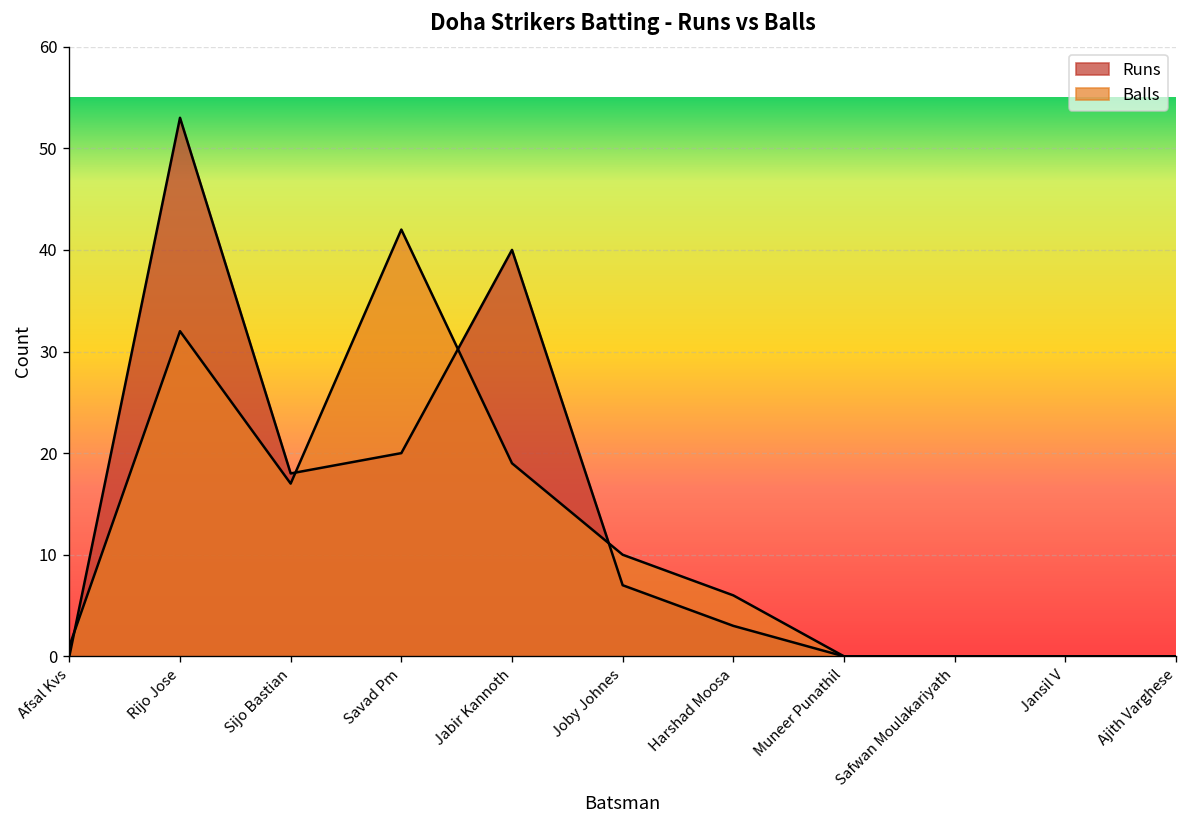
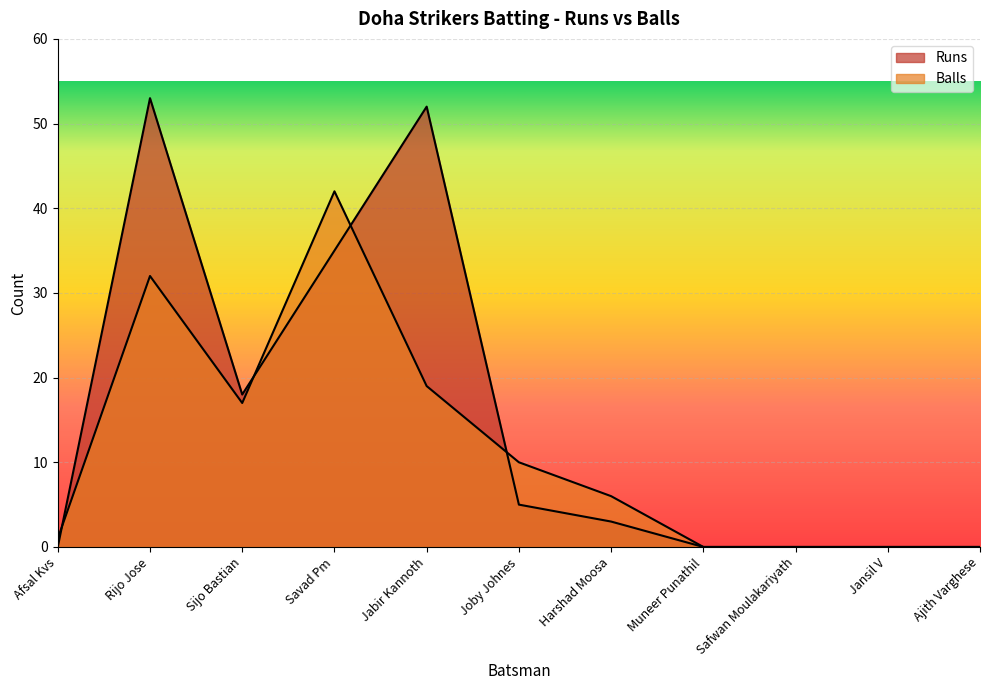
  {
    "Runs": {
      "Afsal Kvs": 0,
      "Rijo Jose": 53,
      "Sijo Bastian": 18,
-     "Savad Pm": 20,
-     "Jabir Kannoth": 40,
-     "Joby Johnes": 7,
+     "Savad Pm": 35,
+     "Jabir Kannoth": 52,
+     "Joby Johnes": 5,
      "Harshad Moosa": 3
    },
    "Balls": {
      "Afsal Kvs": 1,
      "Rijo Jose": 32,
      "Sijo Bastian": 17,
      "Savad Pm": 42,
      "Jabir Kannoth": 19,
      "Joby Johnes": 10,
      "Harshad Moosa": 6
    }
  }
